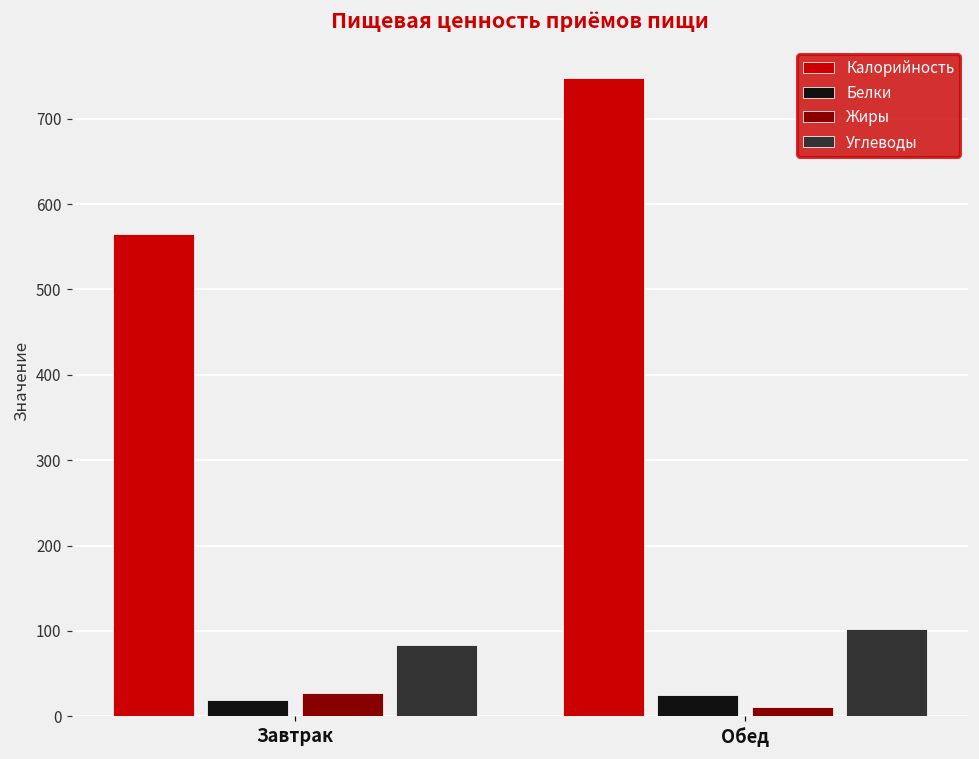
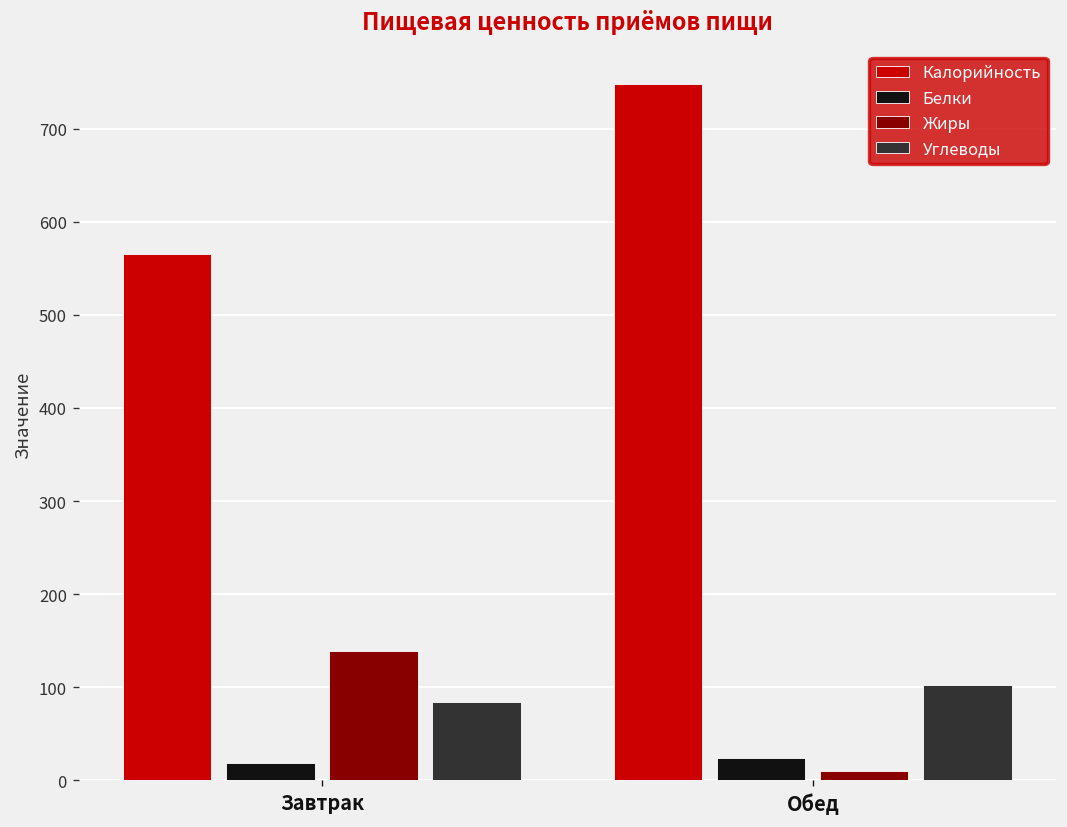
  {
    "Калорийность": {
      "Завтрак": 570,
      "Обед": 750
    },
    "Жиры": {
-     "Завтрак": 30,
+     "Завтрак": 140,
      "Обед": 10
    }
  }
